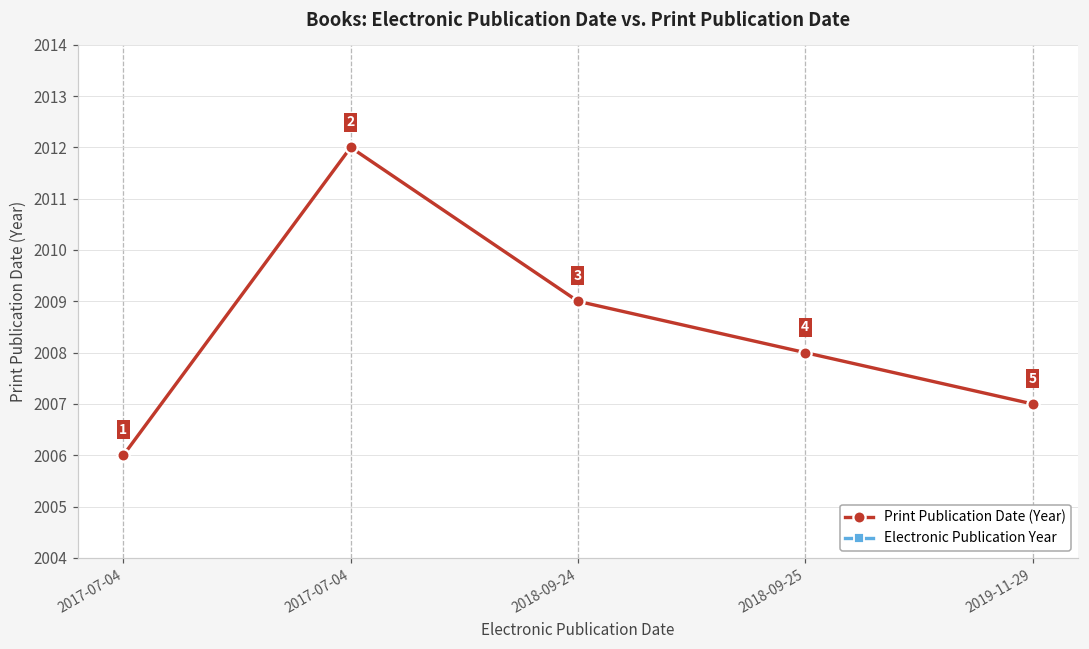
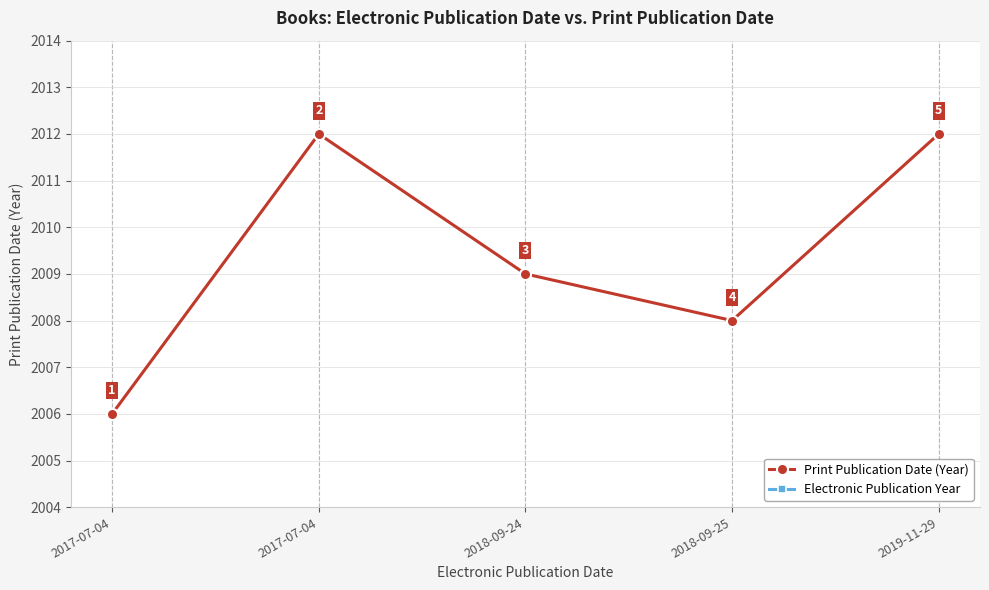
  {
    "Print Publication Date (Year)": {
-     "2019-11-29": 2007
+     "2019-11-29": 2012
    }
  }
